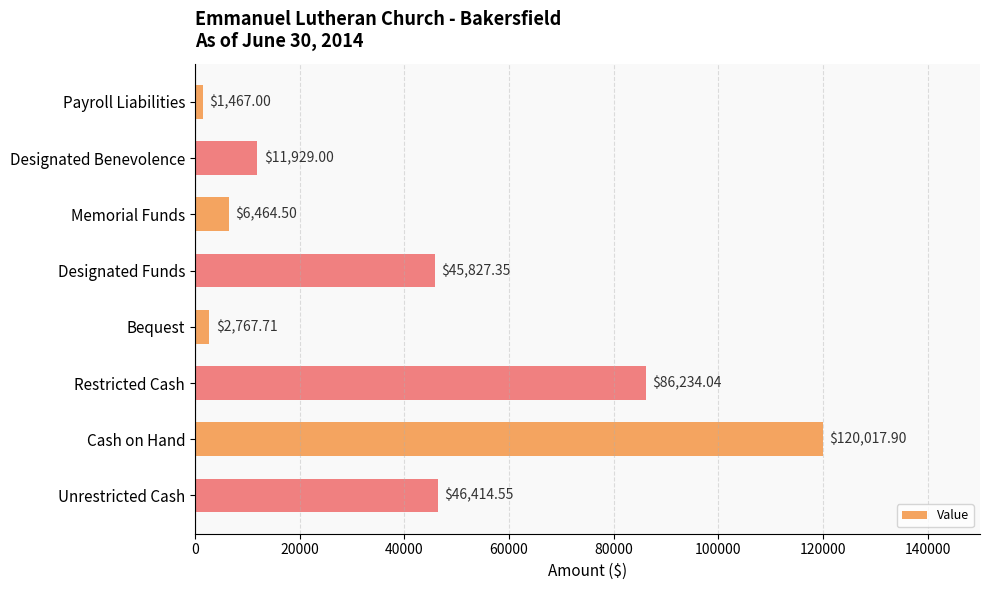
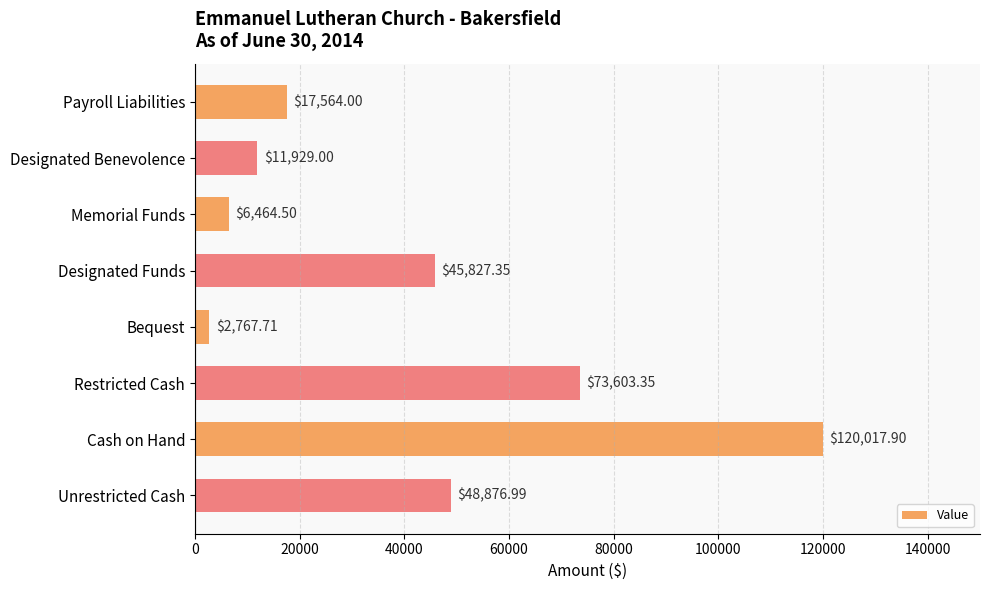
  {
-   "Payroll Liabilities": "$1,467.00",
+   "Payroll Liabilities": "$17,564.00",
    "Designated Benevolence": "$11,929.00",
    "Memorial Funds": "$6,464.50",
    "Designated Funds": "$45,827.35",
    "Bequest": "$2,767.71",
-   "Restricted Cash": "$86,234.04",
+   "Restricted Cash": "$73,603.35",
    "Cash on Hand": "$120,017.90",
-   "Unrestricted Cash": "$46,414.55"
+   "Unrestricted Cash": "$48,876.99"
  }
